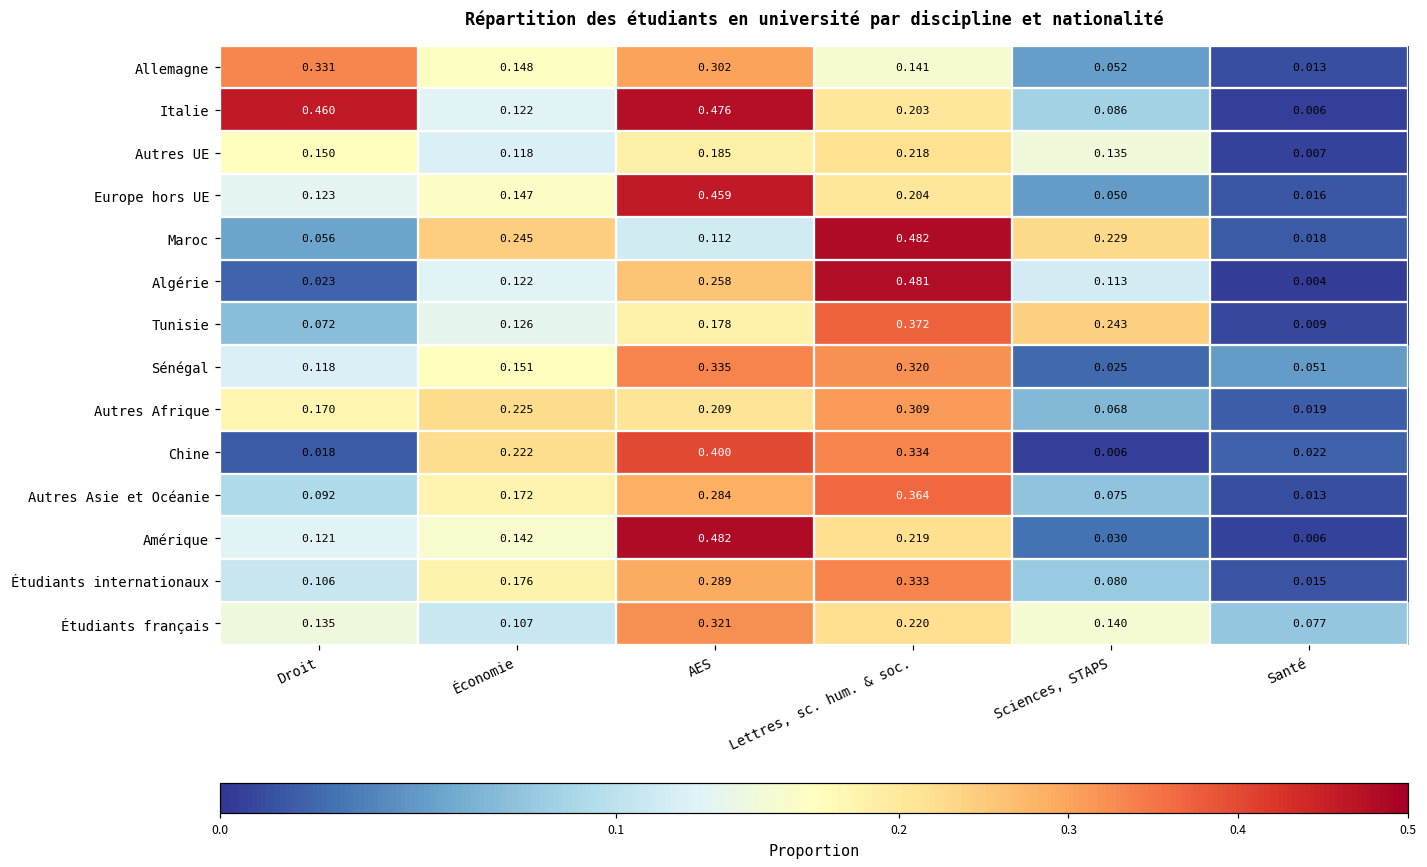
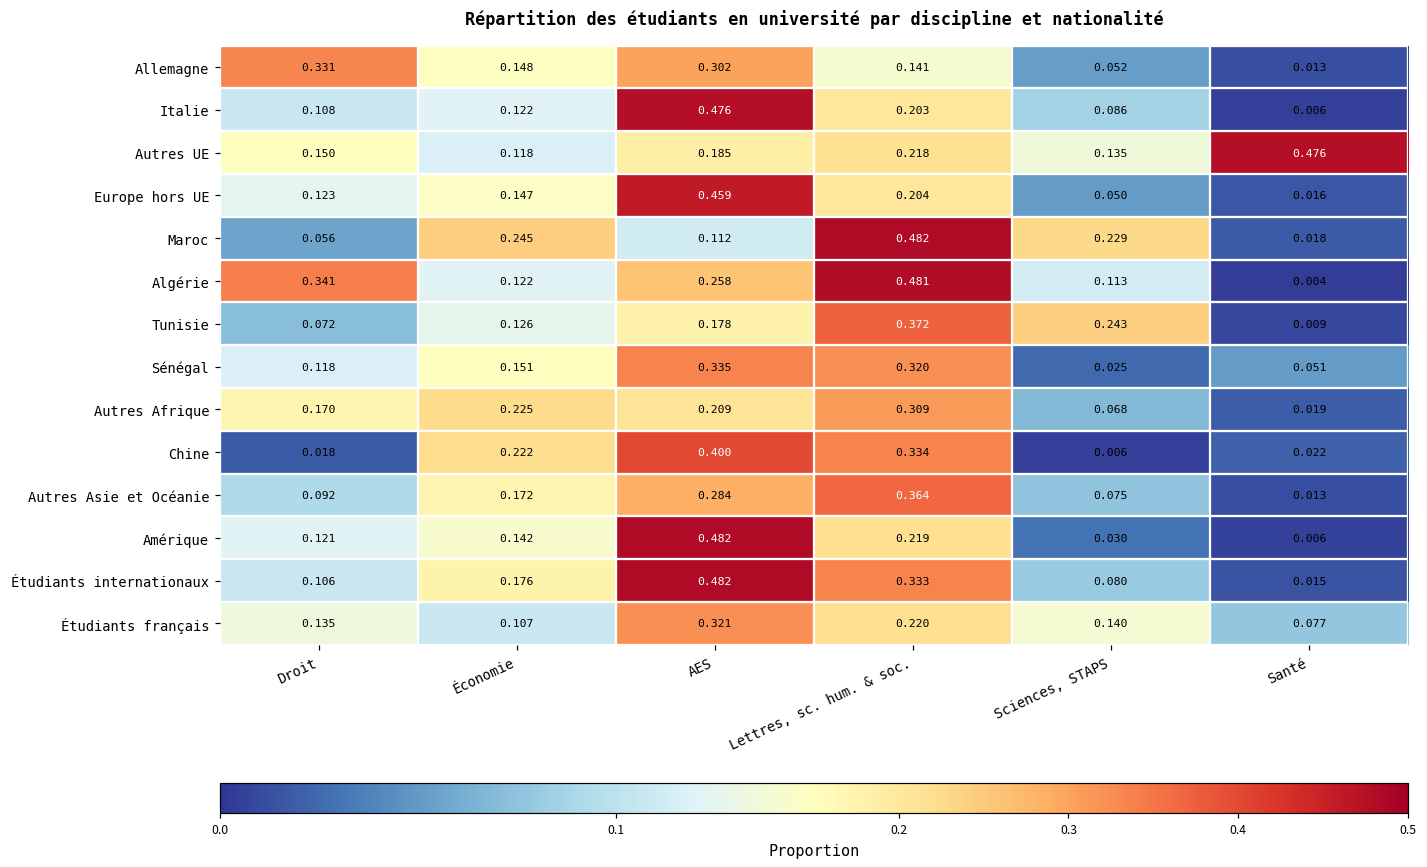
  {
    "Allemagne": {
      "Droit": 0.331,
      "Économie": 0.148,
      "AES": 0.302,
      "Lettres, sc. hum. & soc.": 0.141,
      "Sciences, STAPS": 0.052,
      "Santé": 0.013
    },
    "Italie": {
-     "Droit": 0.460,
+     "Droit": 0.108,
      "Économie": 0.122,
      "AES": 0.476,
      "Lettres, sc. hum. & soc.": 0.203,
      "Sciences, STAPS": 0.086,
      "Santé": 0.006
    },
    "Autres UE": {
      "Droit": 0.150,
      "Économie": 0.118,
      "AES": 0.185,
      "Lettres, sc. hum. & soc.": 0.218,
      "Sciences, STAPS": 0.135,
-     "Santé": 0.007
+     "Santé": 0.476
    },
    "Europe hors UE": {
      "Droit": 0.123,
      "Économie": 0.147,
      "AES": 0.459,
      "Lettres, sc. hum. & soc.": 0.204,
      "Sciences, STAPS": 0.050,
      "Santé": 0.016
    },
    "Maroc": {
      "Droit": 0.056,
      "Économie": 0.245,
      "AES": 0.112,
      "Lettres, sc. hum. & soc.": 0.482,
      "Sciences, STAPS": 0.229,
      "Santé": 0.018
    },
    "Algérie": {
-     "Droit": 0.023,
+     "Droit": 0.341,
      "Économie": 0.122,
      "AES": 0.258,
      "Lettres, sc. hum. & soc.": 0.481,
      "Sciences, STAPS": 0.113,
      "Santé": 0.004
    },
    "Tunisie": {
      "Droit": 0.072,
      "Économie": 0.126,
      "AES": 0.178,
      "Lettres, sc. hum. & soc.": 0.372,
      "Sciences, STAPS": 0.243,
      "Santé": 0.009
    },
    "Sénégal": {
      "Droit": 0.118,
      "Économie": 0.151,
      "AES": 0.335,
      "Lettres, sc. hum. & soc.": 0.320,
      "Sciences, STAPS": 0.025,
      "Santé": 0.051
    },
    "Autres Afrique": {
      "Droit": 0.170,
      "Économie": 0.225,
      "AES": 0.209,
      "Lettres, sc. hum. & soc.": 0.309,
      "Sciences, STAPS": 0.068,
      "Santé": 0.019
    },
    "Chine": {
      "Droit": 0.018,
      "Économie": 0.222,
      "AES": 0.400,
      "Lettres, sc. hum. & soc.": 0.334,
      "Sciences, STAPS": 0.006,
      "Santé": 0.022
    },
    "Autres Asie et Océanie": {
      "Droit": 0.092,
      "Économie": 0.172,
      "AES": 0.284,
      "Lettres, sc. hum. & soc.": 0.364,
      "Sciences, STAPS": 0.075,
      "Santé": 0.013
    },
    "Amérique": {
      "Droit": 0.121,
      "Économie": 0.142,
      "AES": 0.482,
      "Lettres, sc. hum. & soc.": 0.219,
      "Sciences, STAPS": 0.030,
      "Santé": 0.006
    },
    "Étudiants internationaux": {
      "Droit": 0.106,
      "Économie": 0.176,
-     "AES": 0.289,
+     "AES": 0.482,
      "Lettres, sc. hum. & soc.": 0.333,
      "Sciences, STAPS": 0.080,
      "Santé": 0.015
    },
    "Étudiants français": {
      "Droit": 0.135,
      "Économie": 0.107,
      "AES": 0.321,
      "Lettres, sc. hum. & soc.": 0.220,
      "Sciences, STAPS": 0.140,
      "Santé": 0.077
    }
  }
